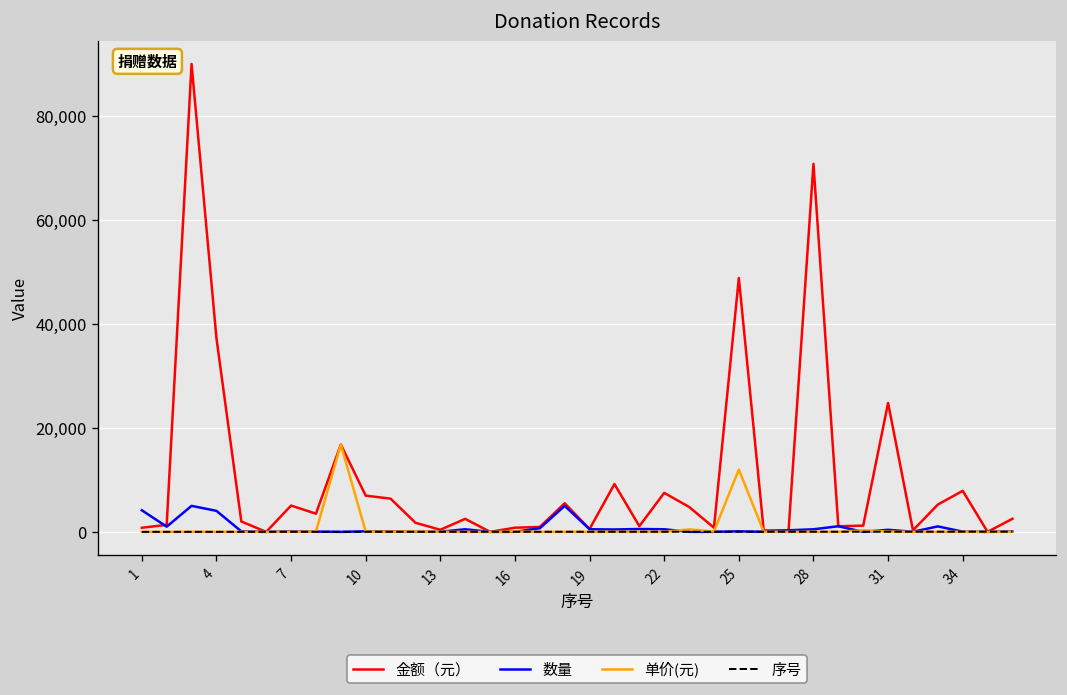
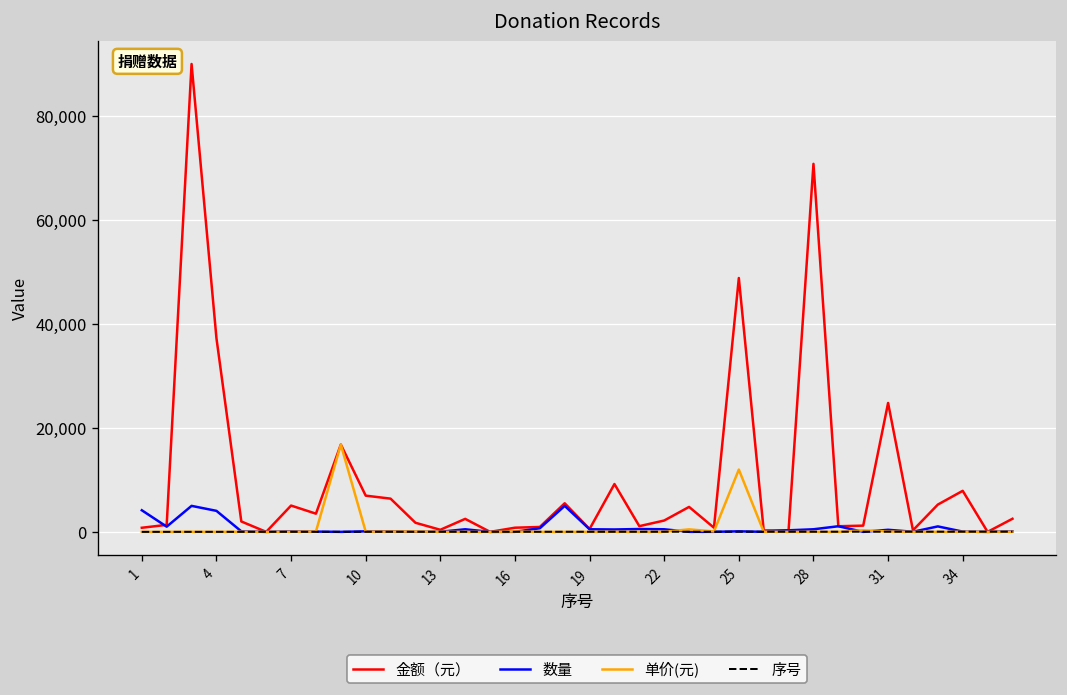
  {
    "金额（元）": {
      "1": "1,000",
      "4": "37,000",
      "7": "5,000",
      "10": "7,000",
      "16": "1,000",
-     "22": "8,000",
+     "22": "2,000",
      "25": "49,000",
      "28": "71,000",
      "31": "25,000",
      "34": "8,000"
    },
    "数量": {
      "1": "4,000",
      "4": "4,000"
    },
    "单价(元)": {
      "25": "12,000"
    }
  }
